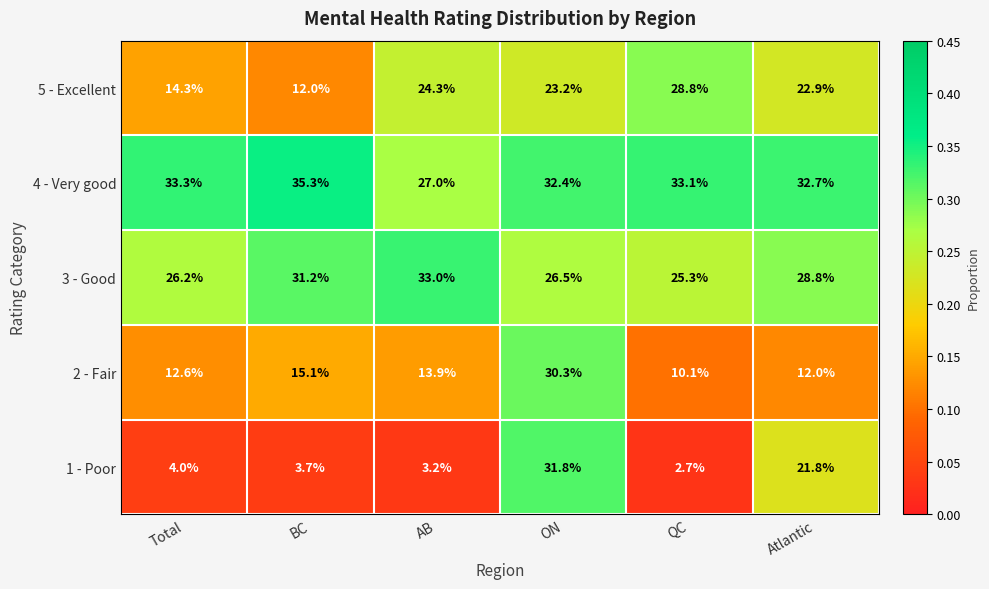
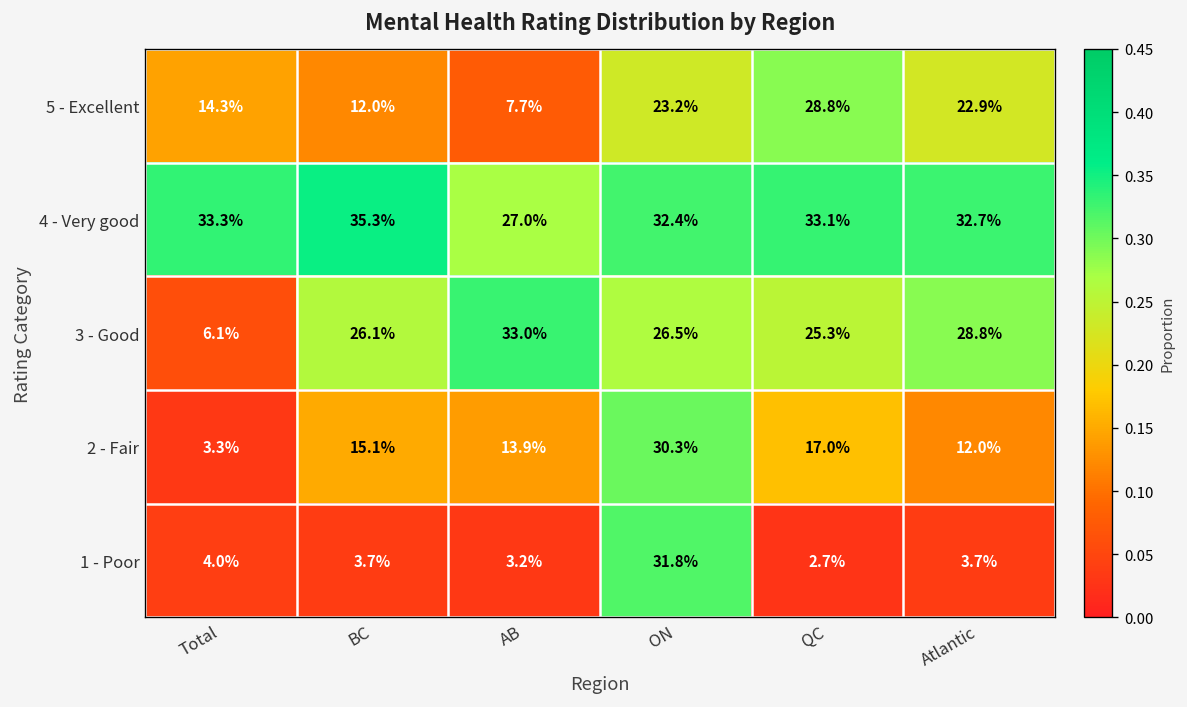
  {
    "5 - Excellent": {
      "Total": "14.3%",
      "BC": "12.0%",
-     "AB": "24.3%",
+     "AB": "7.7%",
      "ON": "23.2%",
      "QC": "28.8%",
      "Atlantic": "22.9%"
    },
    "4 - Very good": {
      "Total": "33.3%",
      "BC": "35.3%",
      "AB": "27.0%",
      "ON": "32.4%",
      "QC": "33.1%",
      "Atlantic": "32.7%"
    },
    "3 - Good": {
-     "Total": "26.2%",
-     "BC": "31.2%",
+     "Total": "6.1%",
+     "BC": "26.1%",
      "AB": "33.0%",
      "ON": "26.5%",
      "QC": "25.3%",
      "Atlantic": "28.8%"
    },
    "2 - Fair": {
-     "Total": "12.6%",
+     "Total": "3.3%",
      "BC": "15.1%",
      "AB": "13.9%",
      "ON": "30.3%",
-     "QC": "10.1%",
+     "QC": "17.0%",
      "Atlantic": "12.0%"
    },
    "1 - Poor": {
      "Total": "4.0%",
      "BC": "3.7%",
      "AB": "3.2%",
      "ON": "31.8%",
      "QC": "2.7%",
-     "Atlantic": "21.8%"
+     "Atlantic": "3.7%"
    }
  }
